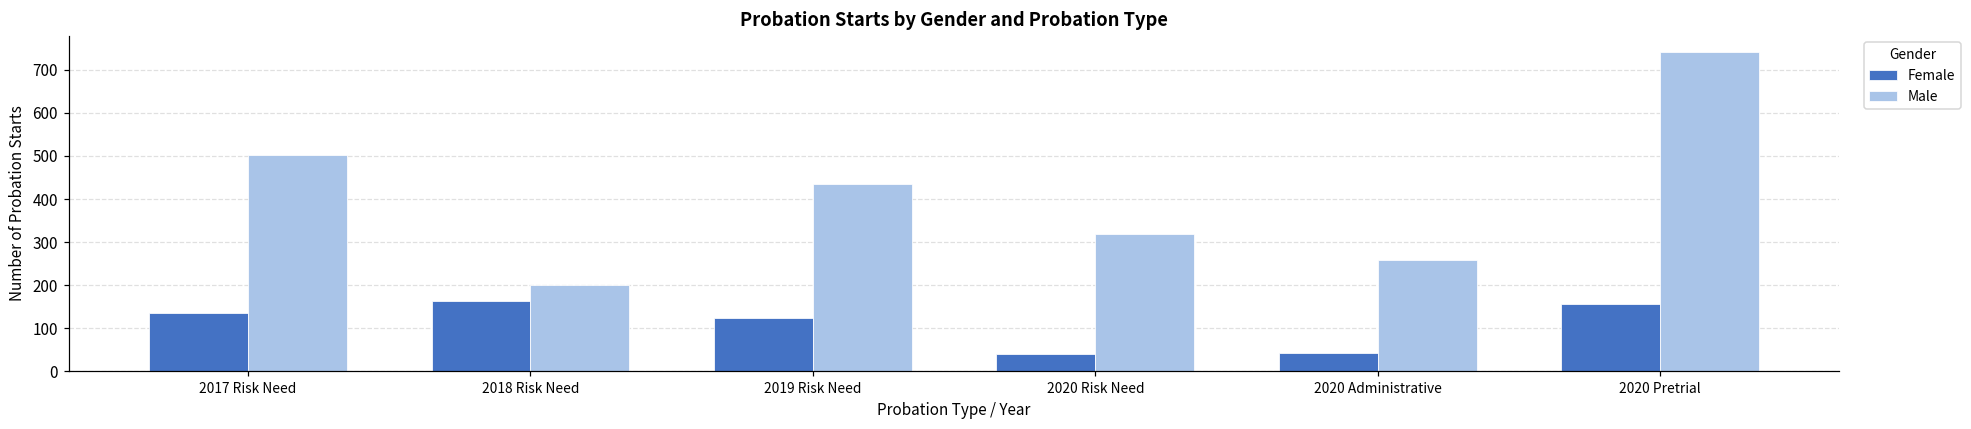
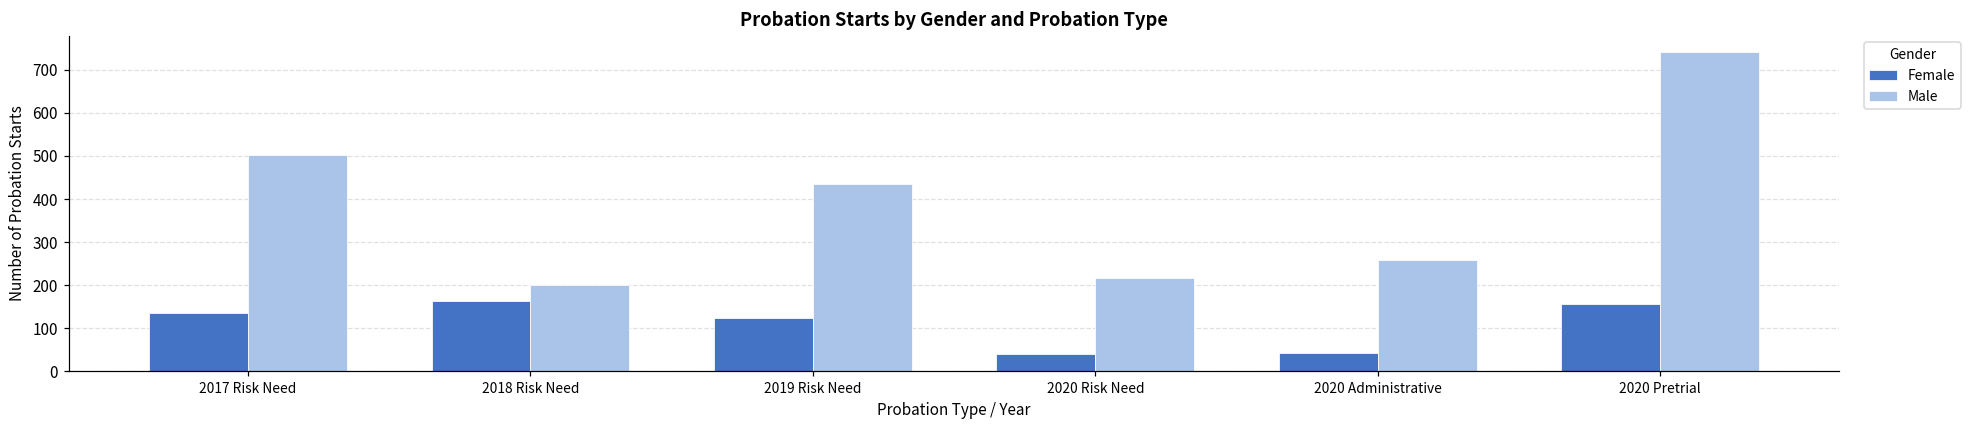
  {
    "Female": {
      "2017 Risk Need": 140,
      "2018 Risk Need": 160,
      "2019 Risk Need": 130,
      "2020 Risk Need": 40,
      "2020 Administrative": 40,
      "2020 Pretrial": 160
    },
    "Male": {
      "2017 Risk Need": 500,
      "2018 Risk Need": 200,
      "2019 Risk Need": 430,
-     "2020 Risk Need": 320,
+     "2020 Risk Need": 220,
      "2020 Administrative": 260,
      "2020 Pretrial": 740
    }
  }
